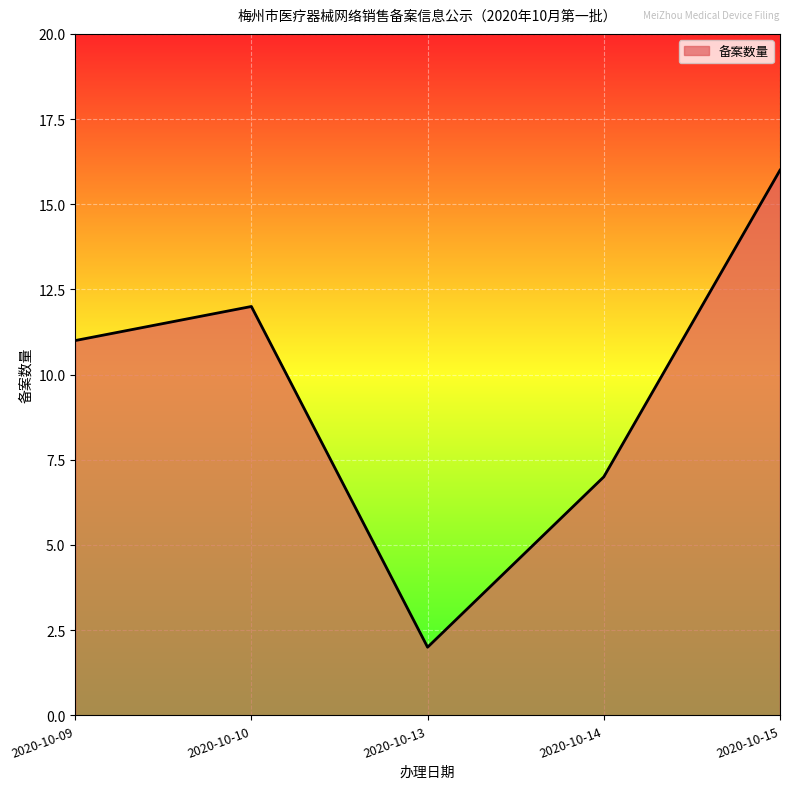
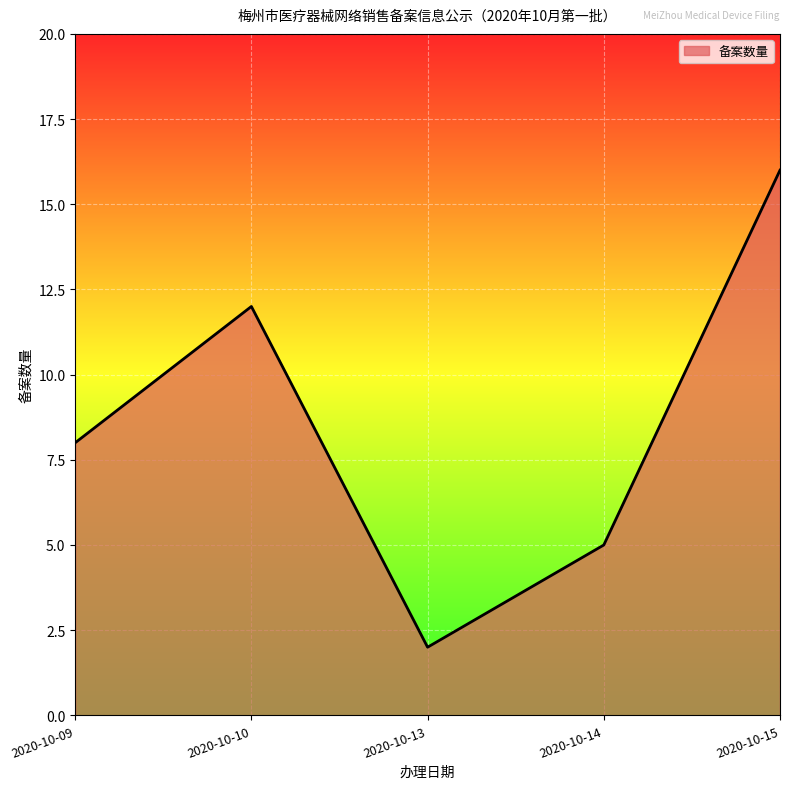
  {
-   "2020-10-09": 11,
+   "2020-10-09": 8,
    "2020-10-10": 12,
    "2020-10-13": 2,
-   "2020-10-14": 7,
+   "2020-10-14": 5,
    "2020-10-15": 16
  }
